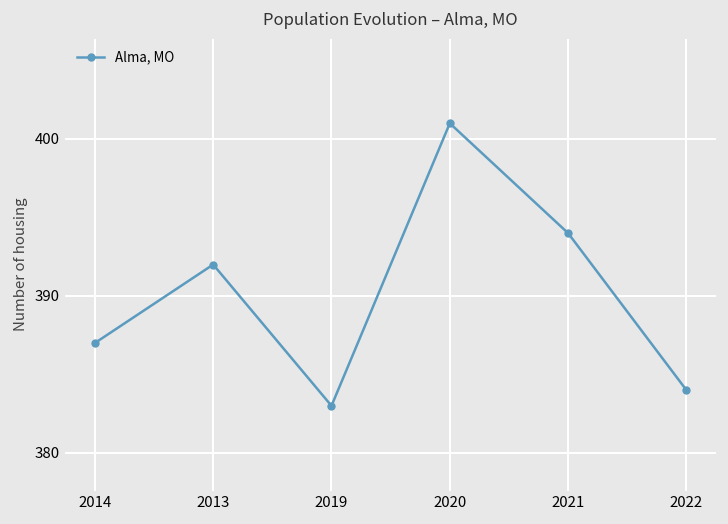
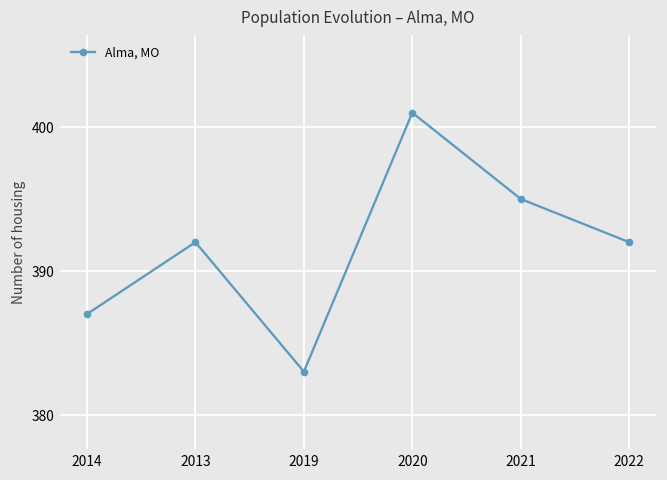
  {
    "2014": 387,
    "2013": 392,
    "2019": 383,
    "2020": 401,
-   "2021": 394,
-   "2022": 384
+   "2021": 395,
+   "2022": 392
  }
